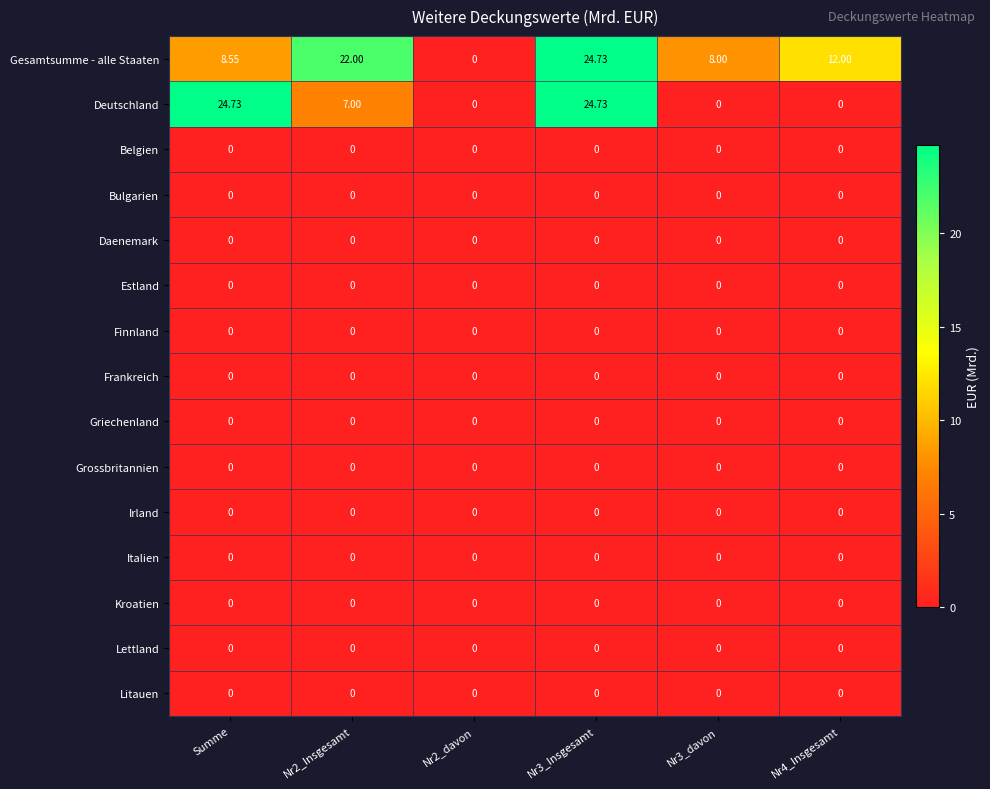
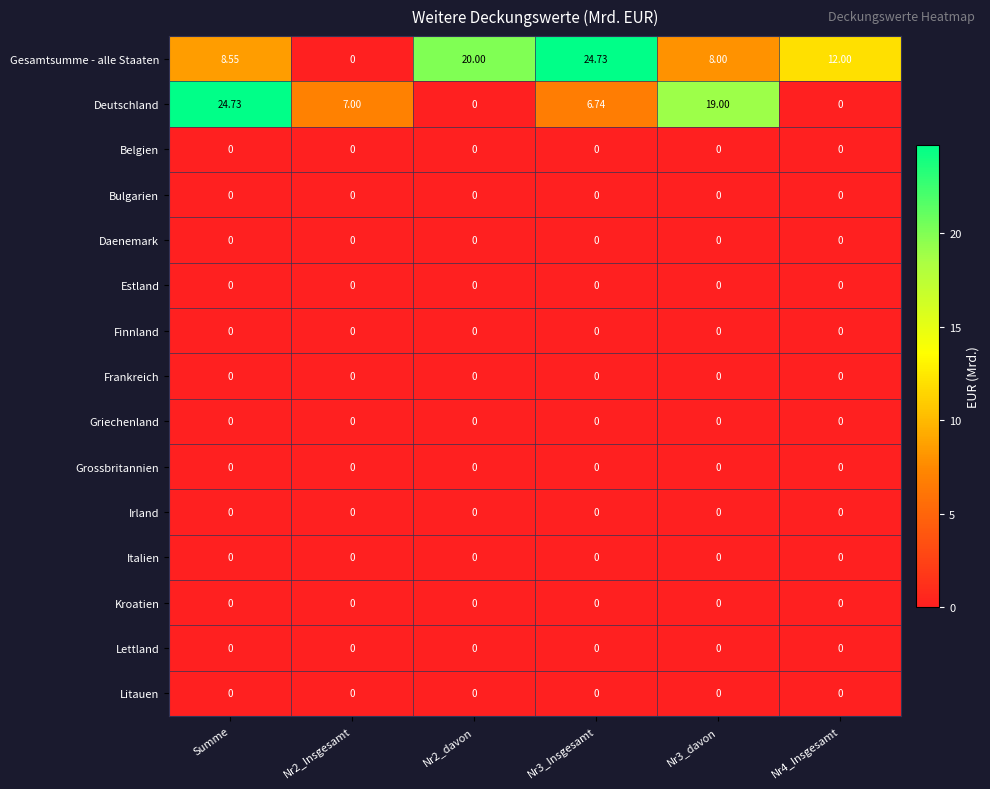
  {
    "Gesamtsumme - alle Staaten": {
      "Summe": 8.55,
-     "Nr2_Insgesamt": 22.00,
-     "Nr2_davon": 0,
+     "Nr2_Insgesamt": 0,
+     "Nr2_davon": 20.00,
      "Nr3_Insgesamt": 24.73,
      "Nr3_davon": 8.00,
      "Nr4_Insgesamt": 12.00
    },
    "Deutschland": {
      "Summe": 24.73,
      "Nr2_Insgesamt": 7.00,
      "Nr2_davon": 0,
-     "Nr3_Insgesamt": 24.73,
-     "Nr3_davon": 0,
+     "Nr3_Insgesamt": 6.74,
+     "Nr3_davon": 19.00,
      "Nr4_Insgesamt": 0
    },
    "Belgien": {
      "Summe": 0,
      "Nr2_Insgesamt": 0,
      "Nr2_davon": 0,
      "Nr3_Insgesamt": 0,
      "Nr3_davon": 0,
      "Nr4_Insgesamt": 0
    },
    "Bulgarien": {
      "Summe": 0,
      "Nr2_Insgesamt": 0,
      "Nr2_davon": 0,
      "Nr3_Insgesamt": 0,
      "Nr3_davon": 0,
      "Nr4_Insgesamt": 0
    },
    "Daenemark": {
      "Summe": 0,
      "Nr2_Insgesamt": 0,
      "Nr2_davon": 0,
      "Nr3_Insgesamt": 0,
      "Nr3_davon": 0,
      "Nr4_Insgesamt": 0
    },
    "Estland": {
      "Summe": 0,
      "Nr2_Insgesamt": 0,
      "Nr2_davon": 0,
      "Nr3_Insgesamt": 0,
      "Nr3_davon": 0,
      "Nr4_Insgesamt": 0
    },
    "Finnland": {
      "Summe": 0,
      "Nr2_Insgesamt": 0,
      "Nr2_davon": 0,
      "Nr3_Insgesamt": 0,
      "Nr3_davon": 0,
      "Nr4_Insgesamt": 0
    },
    "Frankreich": {
      "Summe": 0,
      "Nr2_Insgesamt": 0,
      "Nr2_davon": 0,
      "Nr3_Insgesamt": 0,
      "Nr3_davon": 0,
      "Nr4_Insgesamt": 0
    },
    "Griechenland": {
      "Summe": 0,
      "Nr2_Insgesamt": 0,
      "Nr2_davon": 0,
      "Nr3_Insgesamt": 0,
      "Nr3_davon": 0,
      "Nr4_Insgesamt": 0
    },
    "Grossbritannien": {
      "Summe": 0,
      "Nr2_Insgesamt": 0,
      "Nr2_davon": 0,
      "Nr3_Insgesamt": 0,
      "Nr3_davon": 0,
      "Nr4_Insgesamt": 0
    },
    "Irland": {
      "Summe": 0,
      "Nr2_Insgesamt": 0,
      "Nr2_davon": 0,
      "Nr3_Insgesamt": 0,
      "Nr3_davon": 0,
      "Nr4_Insgesamt": 0
    },
    "Italien": {
      "Summe": 0,
      "Nr2_Insgesamt": 0,
      "Nr2_davon": 0,
      "Nr3_Insgesamt": 0,
      "Nr3_davon": 0,
      "Nr4_Insgesamt": 0
    },
    "Kroatien": {
      "Summe": 0,
      "Nr2_Insgesamt": 0,
      "Nr2_davon": 0,
      "Nr3_Insgesamt": 0,
      "Nr3_davon": 0,
      "Nr4_Insgesamt": 0
    },
    "Lettland": {
      "Summe": 0,
      "Nr2_Insgesamt": 0,
      "Nr2_davon": 0,
      "Nr3_Insgesamt": 0,
      "Nr3_davon": 0,
      "Nr4_Insgesamt": 0
    },
    "Litauen": {
      "Summe": 0,
      "Nr2_Insgesamt": 0,
      "Nr2_davon": 0,
      "Nr3_Insgesamt": 0,
      "Nr3_davon": 0,
      "Nr4_Insgesamt": 0
    }
  }
